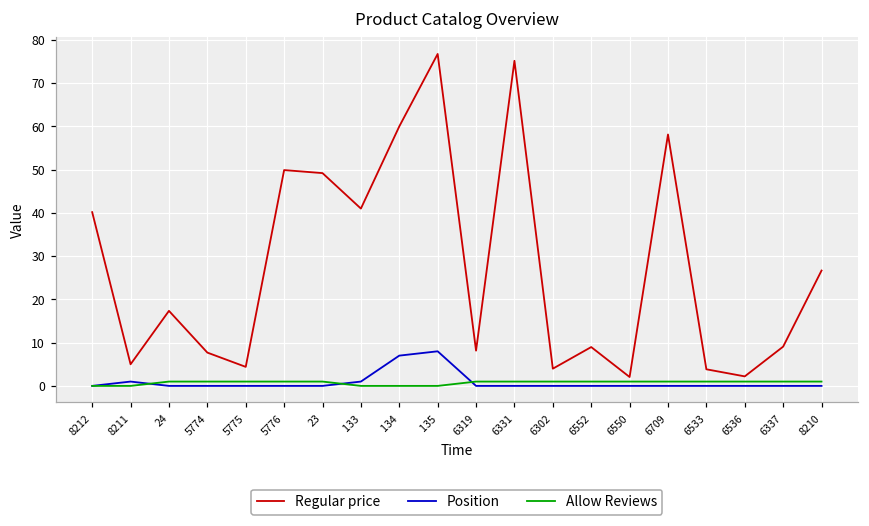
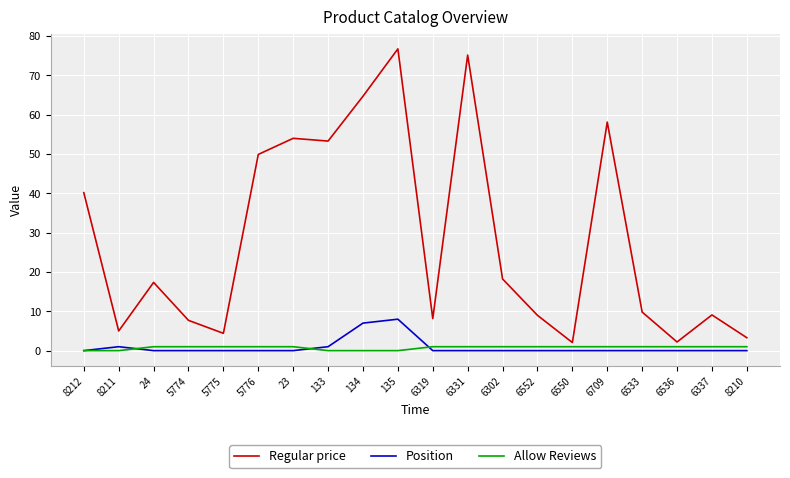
  {
    "Regular price": {
      "8212": 40,
      "8211": 5,
      "24": 17,
      "5774": 8,
      "5775": 4,
      "5776": 50,
-     "23": 49,
-     "133": 41,
-     "134": 60,
+     "23": 54,
+     "133": 53,
+     "134": 65,
      "135": 77,
      "6319": 8,
      "6331": 75,
-     "6302": 4,
+     "6302": 18,
      "6552": 9,
      "6550": 2,
      "6709": 58,
-     "6533": 4,
+     "6533": 10,
      "6536": 2,
      "6337": 9,
-     "8210": 27
+     "8210": 3
    },
    "Position": {
      "8211": 1,
      "24": 0,
      "5774": 0,
      "5775": 0,
      "5776": 0,
      "23": 0,
      "133": 1,
      "134": 7,
      "135": 8,
      "6319": 0,
      "6331": 0,
      "6302": 0,
      "6552": 0,
      "6550": 0,
      "6709": 0,
      "6533": 0,
      "6536": 0,
      "6337": 0,
      "8210": 0
    },
    "Allow Reviews": {
      "8211": 0,
      "24": 1,
      "5774": 1,
      "5775": 1,
      "5776": 1,
      "23": 1,
      "133": 0,
      "134": 0,
      "135": 0,
      "6319": 1,
      "6331": 1,
      "6302": 1,
      "6552": 1,
      "6550": 1,
      "6709": 1,
      "6533": 1,
      "6536": 1,
      "6337": 1,
      "8210": 1
    }
  }
